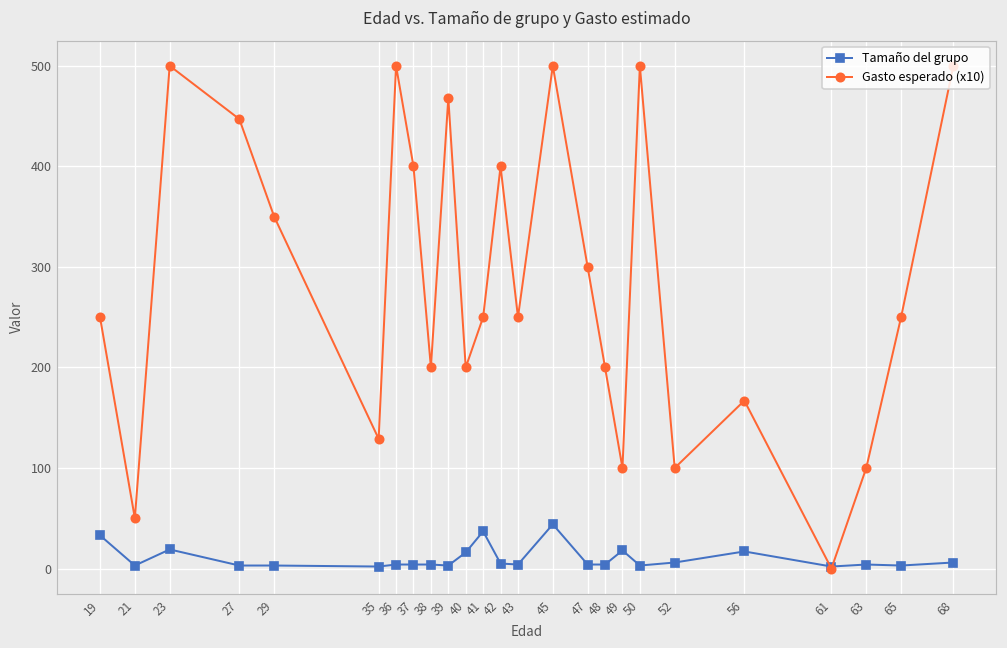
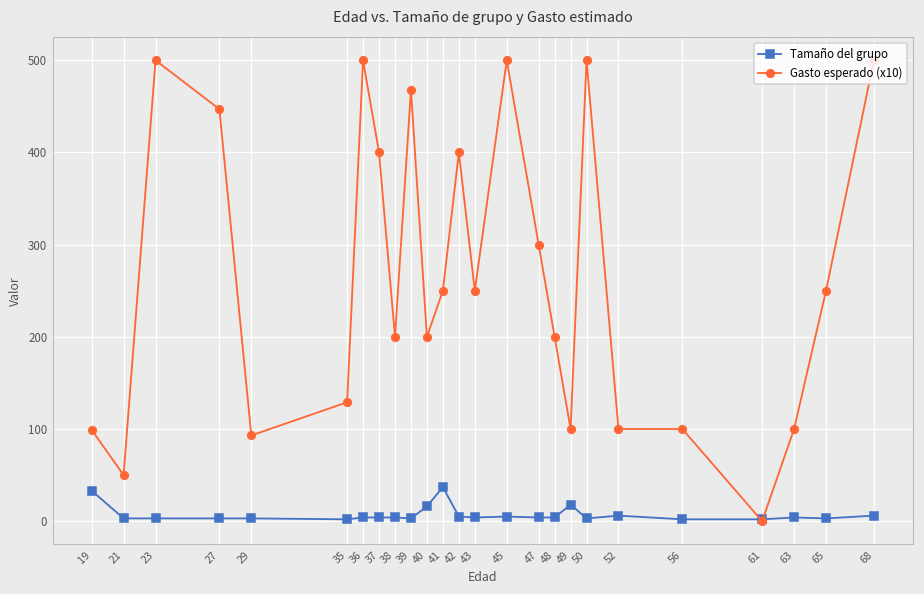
  {
    "Tamaño del grupo": {
      "19": 30,
      "21": 0,
-     "23": 20,
+     "23": 0,
      "27": 0,
      "29": 0,
      "35": 0,
      "36": 0,
      "37": 0,
      "38": 0,
      "39": 0,
      "40": 20,
      "41": 40,
      "42": 10,
      "43": 0,
-     "45": 40,
+     "45": 10,
      "47": 0,
      "48": 0,
      "49": 20,
      "50": 0,
      "52": 10,
-     "56": 20,
+     "56": 0,
      "63": 0,
      "65": 0,
      "68": 10
    },
    "Gasto esperado (x10)": {
-     "19": 250,
+     "19": 100,
      "21": 50,
      "23": 500,
      "27": 450,
-     "29": 350,
+     "29": 90,
      "35": 130,
      "36": 500,
      "37": 400,
      "38": 200,
      "39": 470,
      "40": 200,
      "41": 250,
      "42": 400,
      "43": 250,
      "45": 500,
      "47": 300,
      "48": 200,
      "49": 100,
      "50": 500,
      "52": 100,
-     "56": 170,
+     "56": 100,
      "63": 100,
      "65": 250
    }
  }
